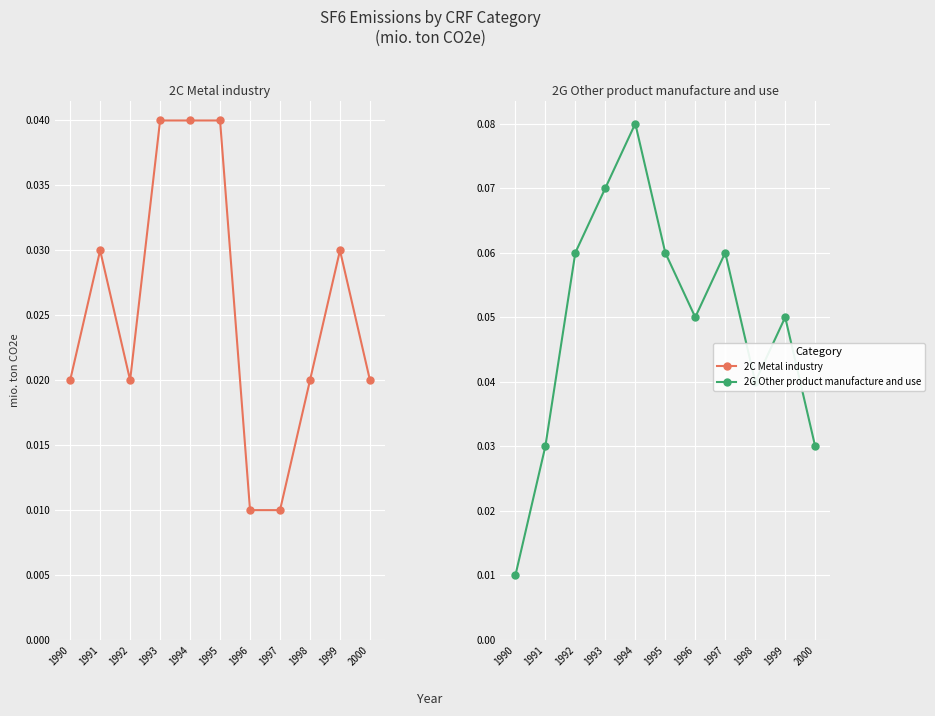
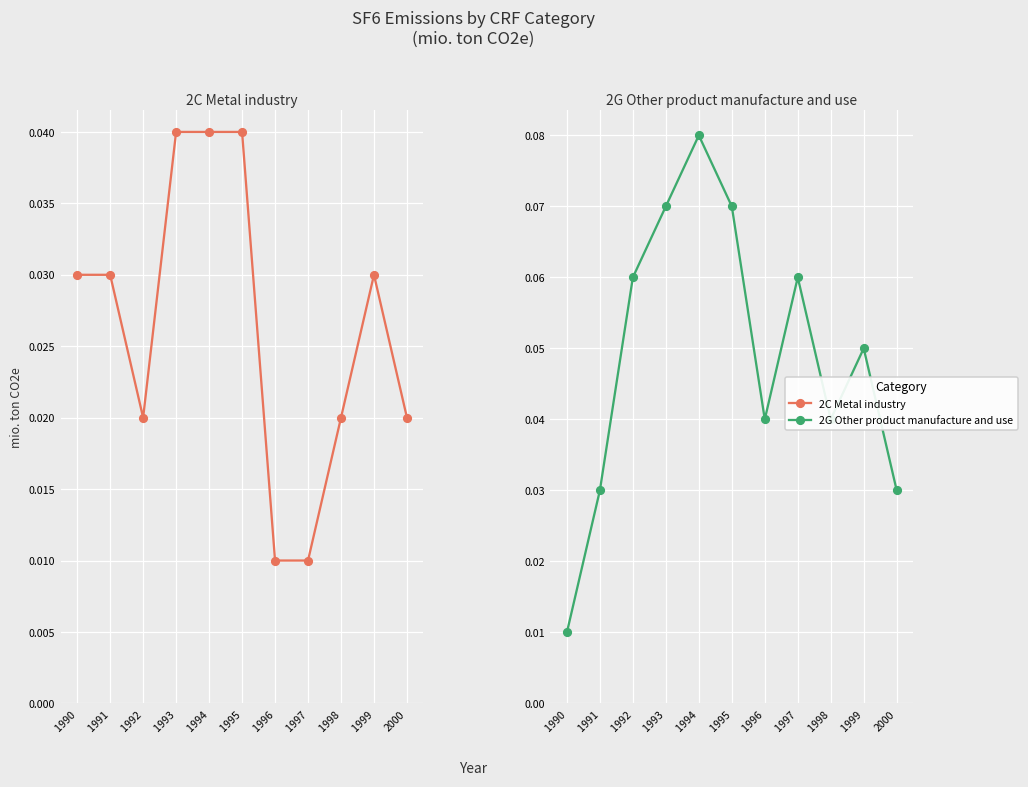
  {
    "2C Metal industry": {
-     "1990": 0.02,
+     "1990": 0.03,
      "1991": 0.03,
      "1992": 0.02,
      "1993": 0.04,
      "1994": 0.04,
      "1995": 0.04,
      "1996": 0.01,
      "1997": 0.01,
      "1998": 0.02,
      "1999": 0.03,
      "2000": 0.02
    },
    "2G Other product manufacture and use": {
      "1990": 0.01,
      "1991": 0.03,
      "1992": 0.06,
      "1993": 0.07,
      "1994": 0.08,
-     "1995": 0.06,
-     "1996": 0.05,
+     "1995": 0.07,
+     "1996": 0.04,
      "1997": 0.06,
      "1999": 0.05,
      "2000": 0.03
    }
  }
